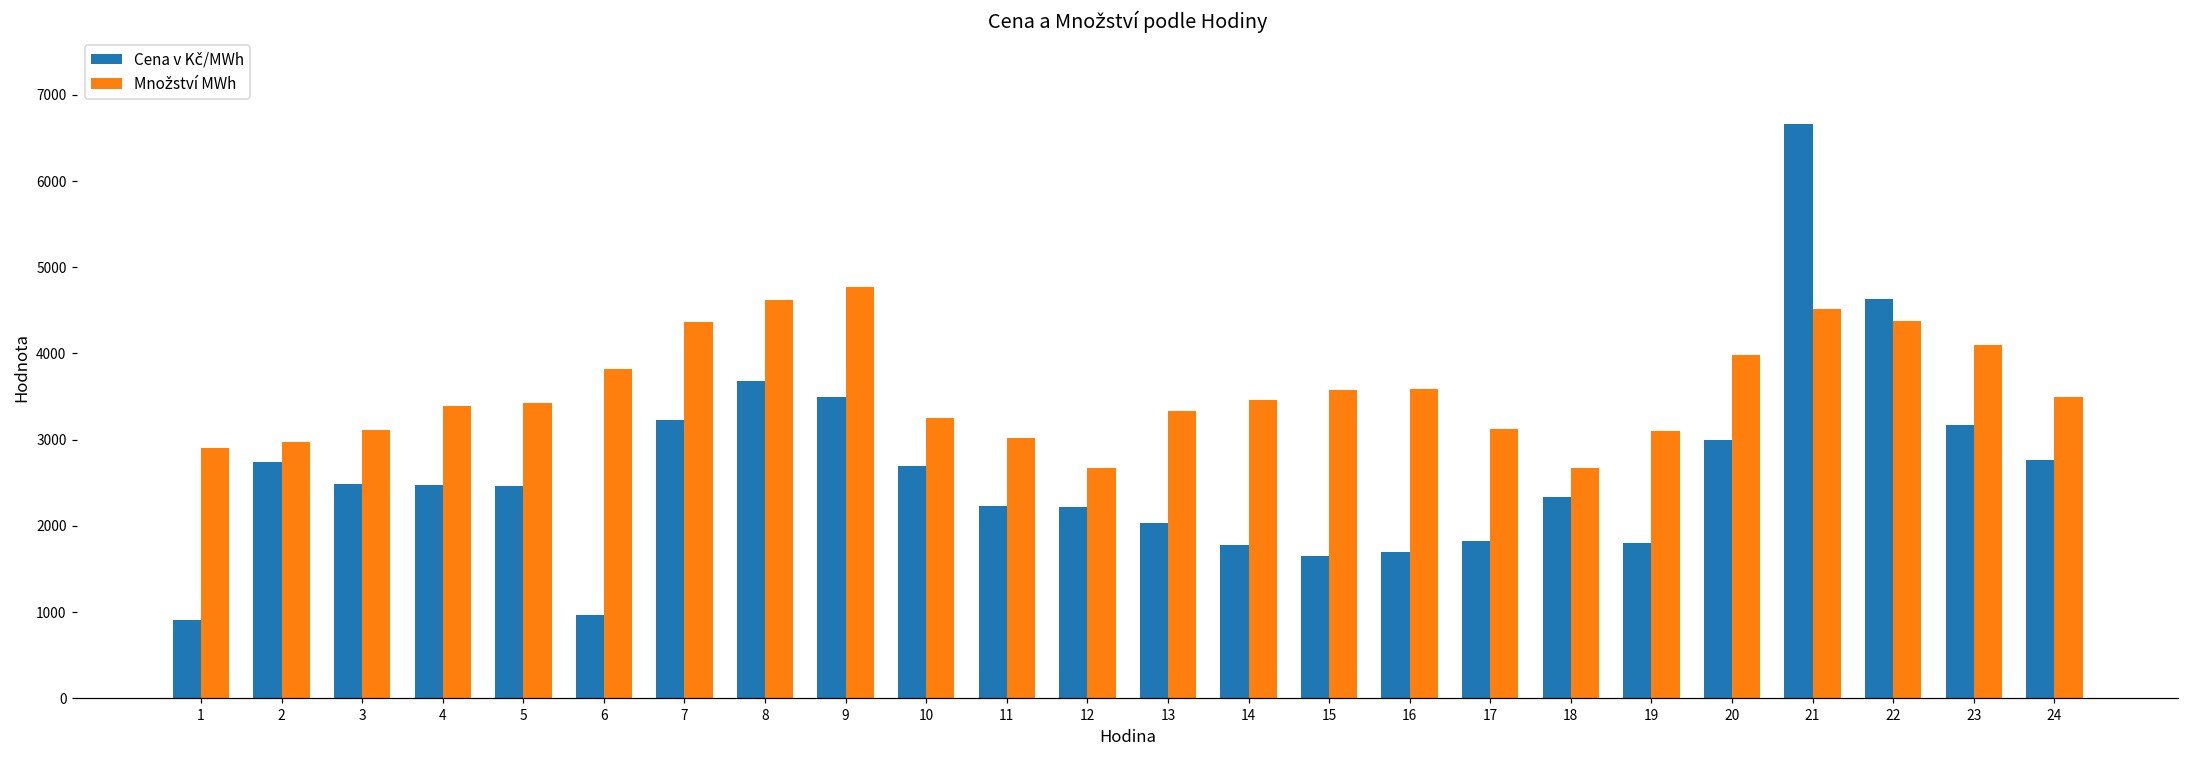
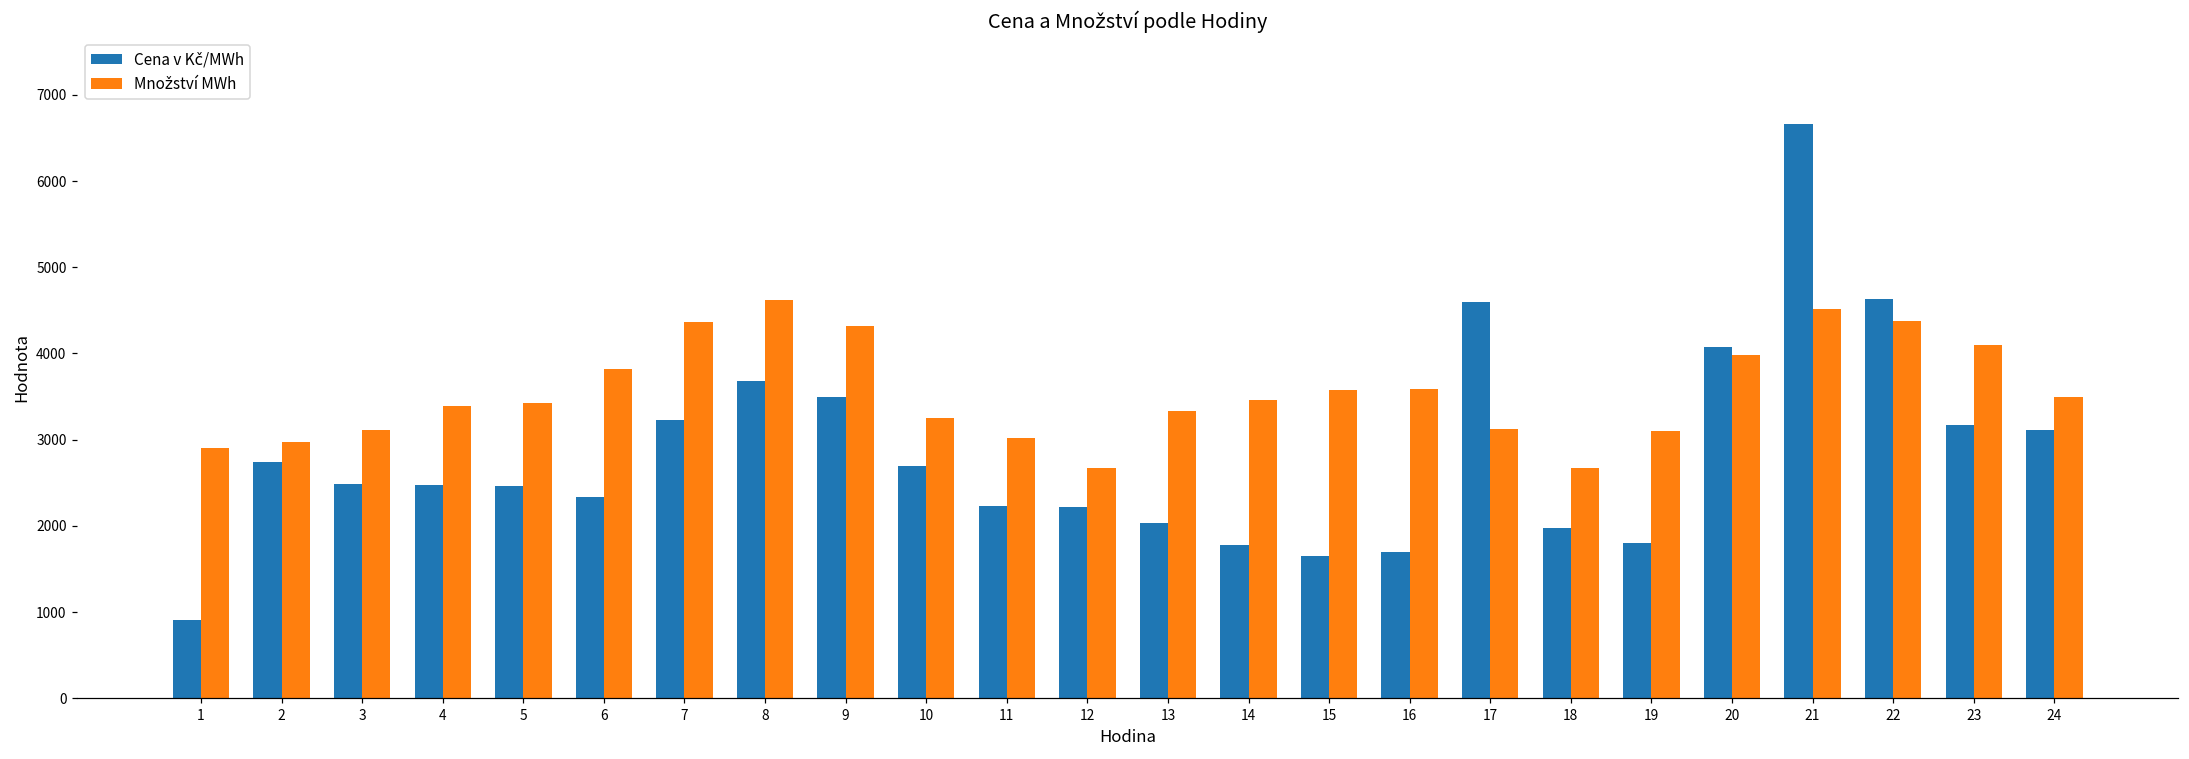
  {
    "Cena v Kč/MWh": {
      "1": 900,
      "2": 2700,
      "3": 2500,
      "4": 2500,
      "5": 2500,
-     "6": 1000,
+     "6": 2300,
      "7": 3200,
      "8": 3700,
      "9": 3500,
      "10": 2700,
      "11": 2200,
      "12": 2200,
      "13": 2000,
      "14": 1800,
      "15": 1600,
      "16": 1700,
-     "17": 1800,
-     "18": 2300,
+     "17": 4600,
+     "18": 2000,
      "19": 1800,
-     "20": 3000,
+     "20": 4100,
      "21": 6700,
      "22": 4600,
      "23": 3200,
-     "24": 2800
+     "24": 3100
    },
    "Množství MWh": {
      "1": 2900,
      "2": 3000,
      "3": 3100,
      "4": 3400,
      "5": 3400,
      "6": 3800,
      "7": 4400,
      "8": 4600,
-     "9": 4800,
+     "9": 4300,
      "10": 3300,
      "11": 3000,
      "12": 2700,
      "13": 3300,
      "14": 3500,
      "15": 3600,
      "16": 3600,
      "17": 3100,
      "18": 2700,
      "19": 3100,
      "20": 4000,
      "21": 4500,
      "22": 4400,
      "23": 4100,
      "24": 3500
    }
  }
